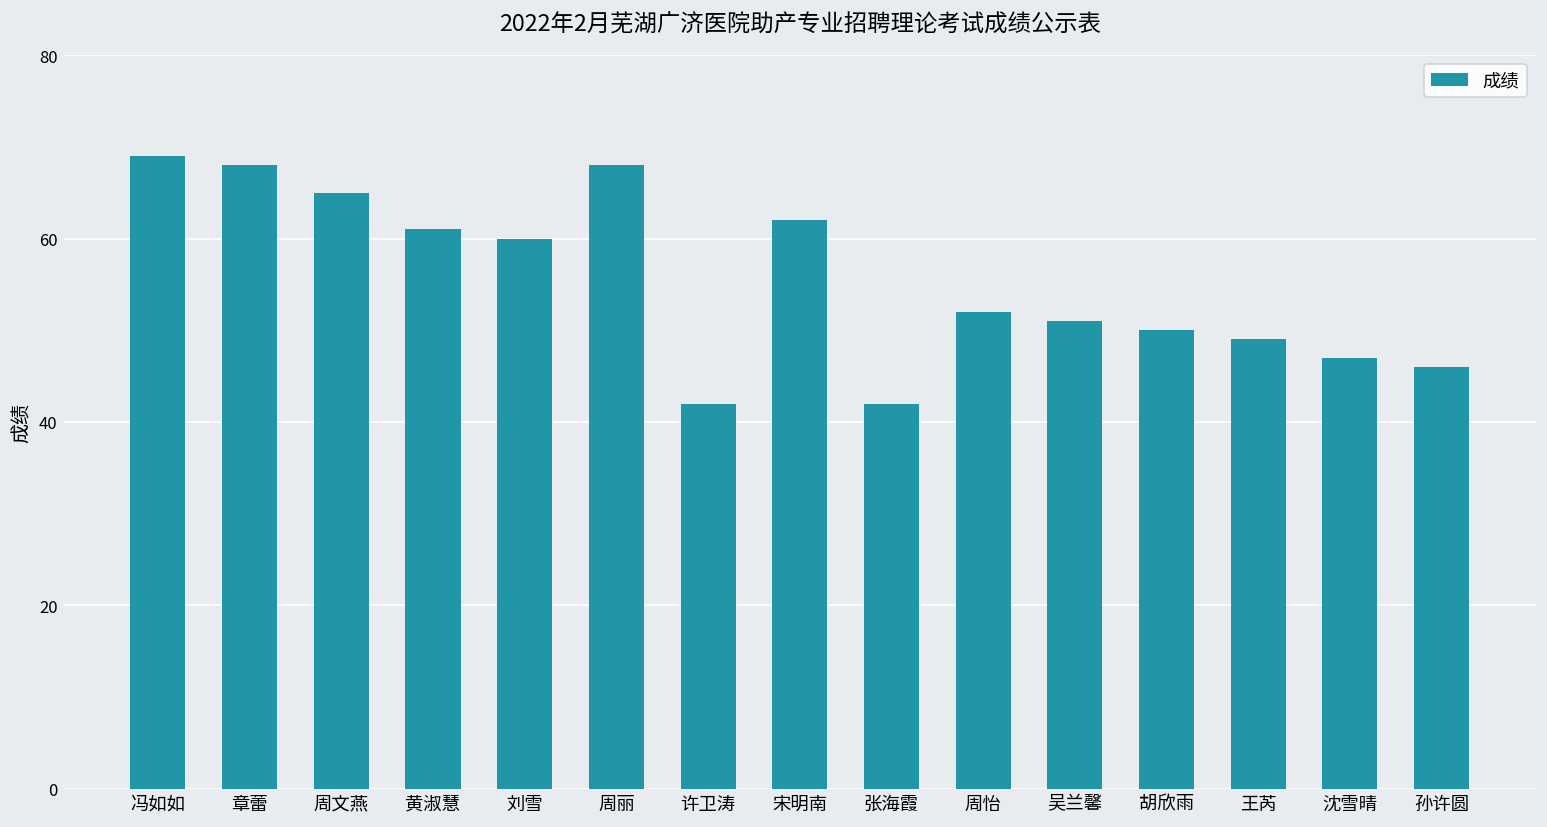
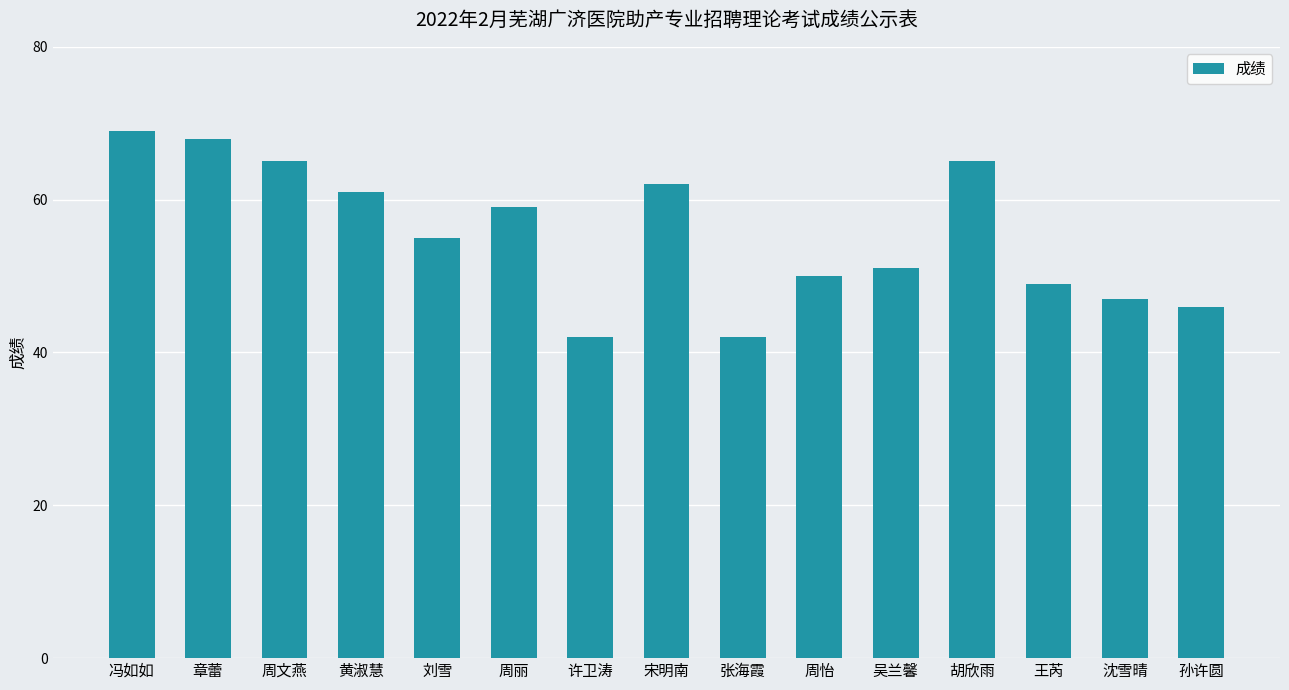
  {
    "冯如如": 69,
    "章蕾": 68,
    "周文燕": 65,
    "黄淑慧": 61,
-   "刘雪": 60,
-   "周丽": 68,
+   "刘雪": 55,
+   "周丽": 59,
    "许卫涛": 42,
    "宋明南": 62,
    "张海霞": 42,
-   "周怡": 52,
+   "周怡": 50,
    "吴兰馨": 51,
-   "胡欣雨": 50,
+   "胡欣雨": 65,
    "王芮": 49,
    "沈雪晴": 47,
    "孙许圆": 46
  }
